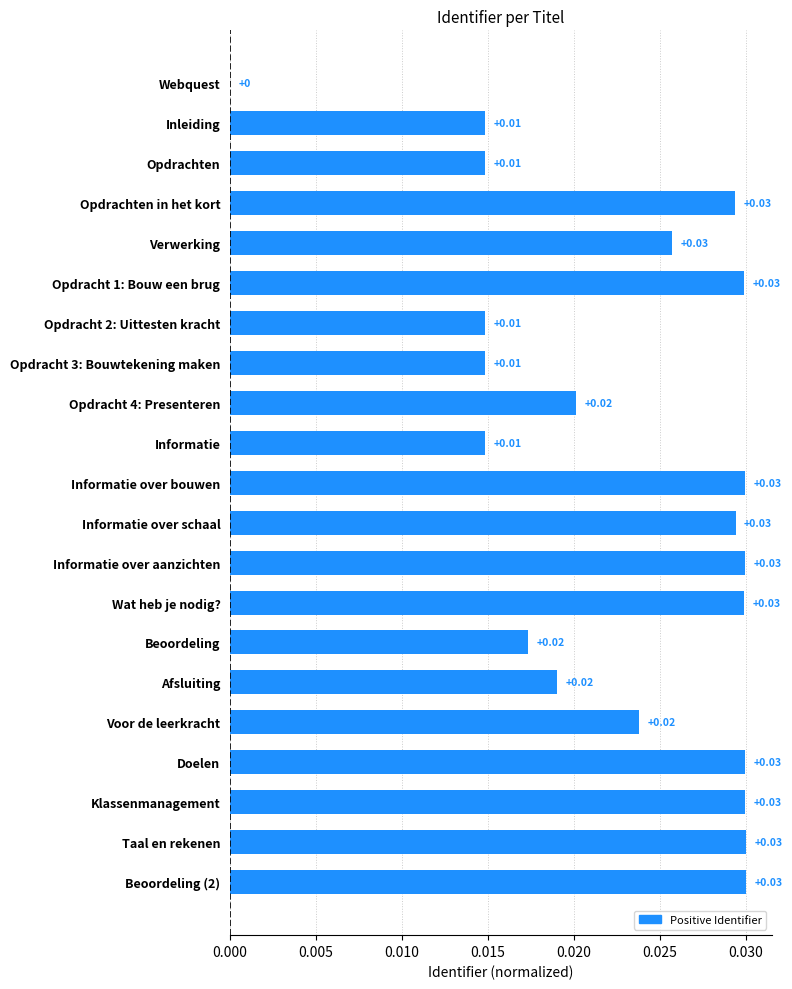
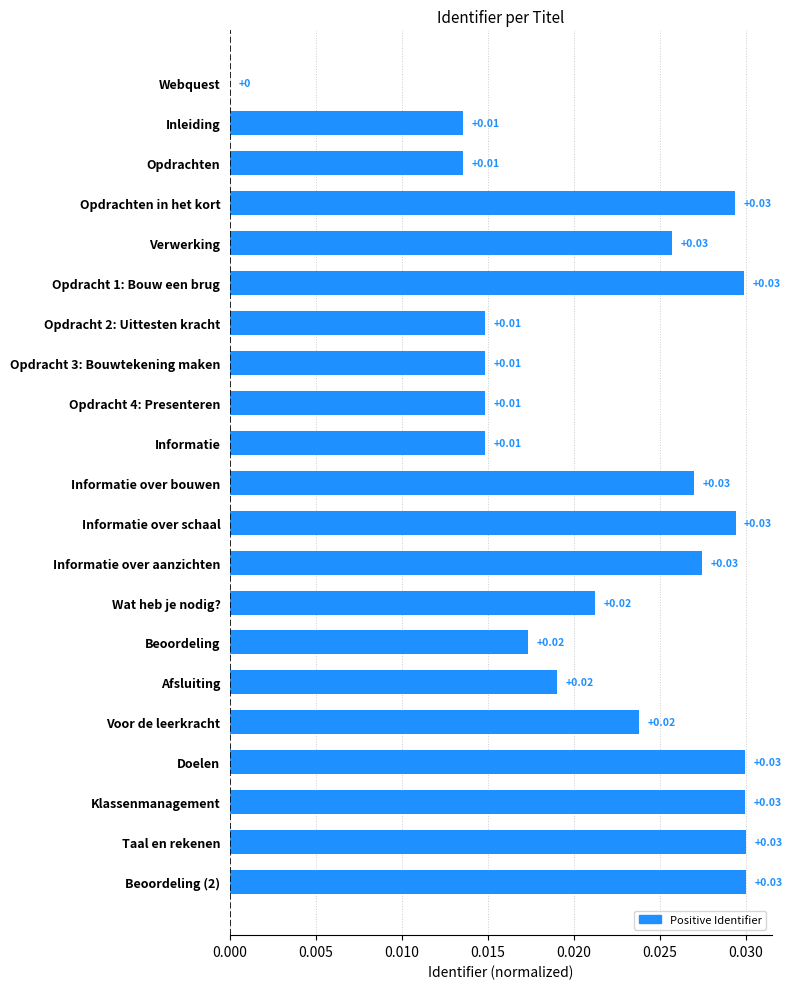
  {
    "Webquest": "+0",
-   "Inleiding": "0.0148",
-   "Opdrachten": "0.0148",
+   "Inleiding": "0.0135",
+   "Opdrachten": "0.0135",
    "Opdrachten in het kort": "+0.03",
    "Verwerking": "+0.03",
    "Opdracht 1: Bouw een brug": "+0.03",
    "Opdracht 2: Uittesten kracht": "+0.01",
    "Opdracht 3: Bouwtekening maken": "+0.01",
-   "Opdracht 4: Presenteren": "+0.02",
+   "Opdracht 4: Presenteren": "+0.01",
    "Informatie": "+0.01",
-   "Informatie over bouwen": "0.0299",
+   "Informatie over bouwen": "0.0270",
    "Informatie over schaal": "+0.03",
-   "Informatie over aanzichten": "0.0299",
-   "Wat heb je nodig?": "+0.03",
+   "Informatie over aanzichten": "0.0274",
+   "Wat heb je nodig?": "+0.02",
    "Beoordeling": "+0.02",
    "Afsluiting": "+0.02",
    "Voor de leerkracht": "+0.02",
    "Doelen": "+0.03",
    "Klassenmanagement": "+0.03",
    "Taal en rekenen": "+0.03",
    "Beoordeling (2)": "+0.03"
  }
